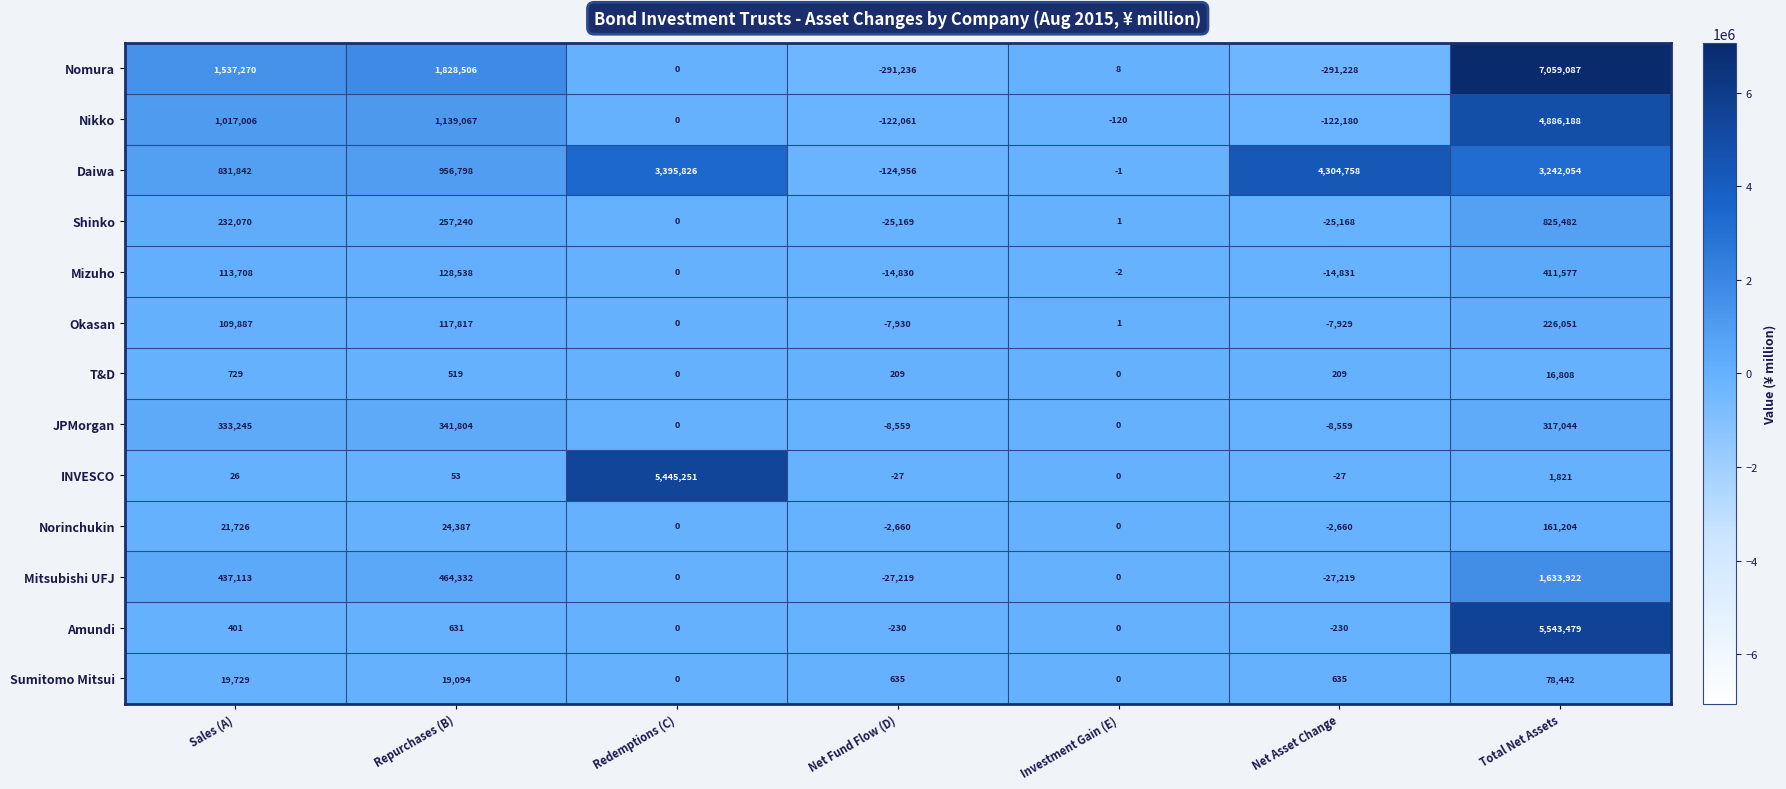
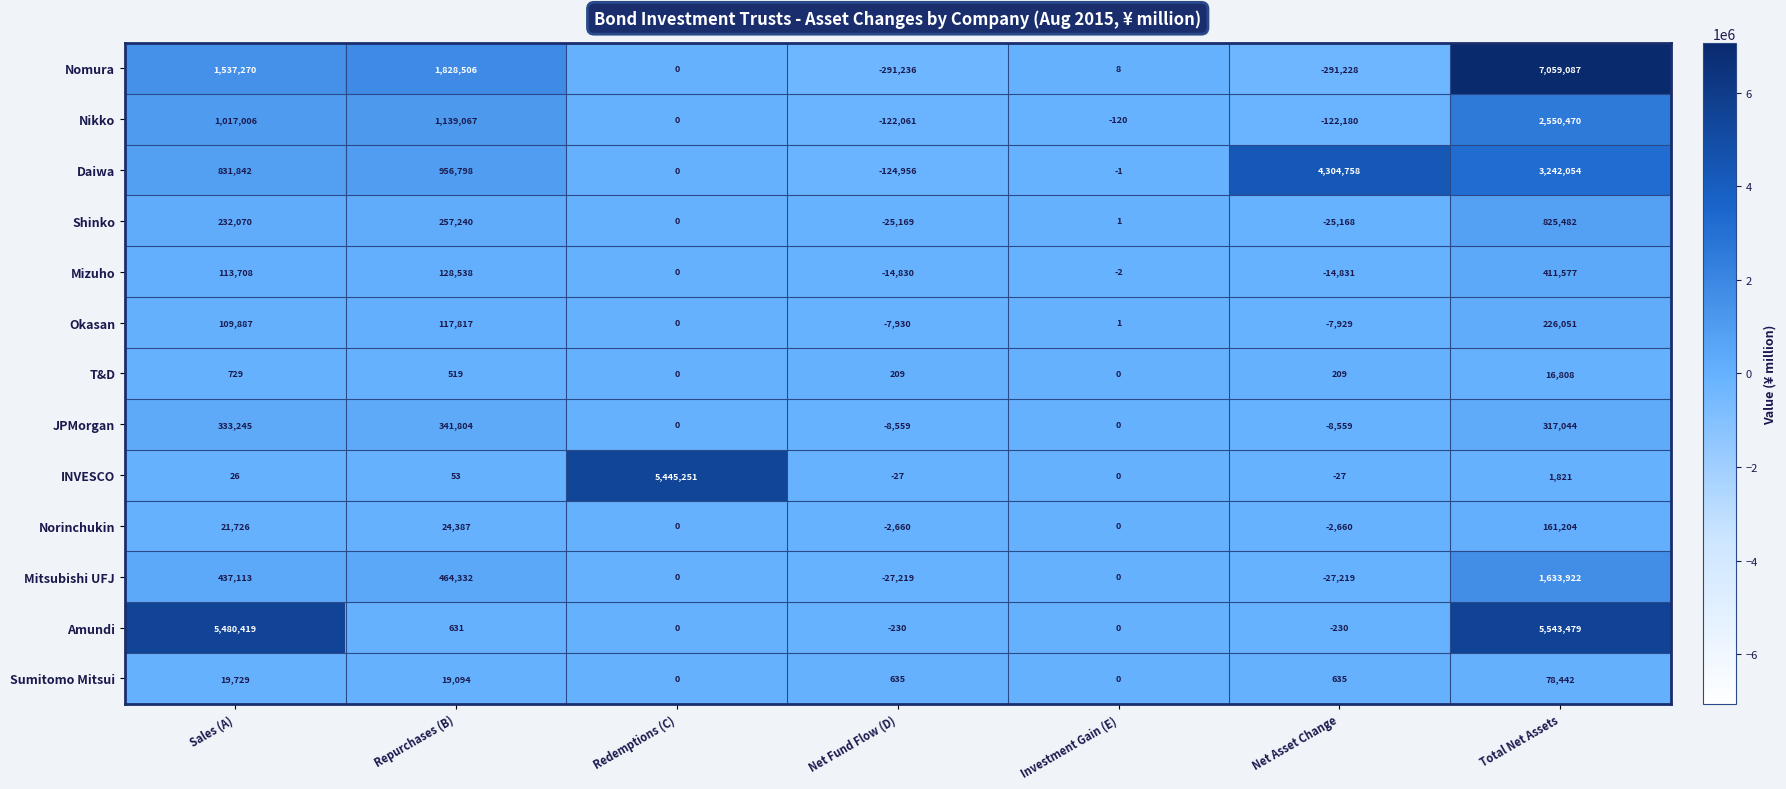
  {
    "Nomura": {
      "Sales (A)": "1,537,270",
      "Repurchases (B)": "1,828,506",
      "Redemptions (C)": "0",
      "Net Fund Flow (D)": "-291,236",
      "Investment Gain (E)": "8",
      "Net Asset Change": "-291,228",
      "Total Net Assets": "7,059,087"
    },
    "Nikko": {
      "Sales (A)": "1,017,006",
      "Repurchases (B)": "1,139,067",
      "Redemptions (C)": "0",
      "Net Fund Flow (D)": "-122,061",
      "Investment Gain (E)": "-120",
      "Net Asset Change": "-122,180",
-     "Total Net Assets": "4,886,188"
+     "Total Net Assets": "2,550,470"
    },
    "Daiwa": {
      "Sales (A)": "831,842",
      "Repurchases (B)": "956,798",
-     "Redemptions (C)": "3,395,826",
+     "Redemptions (C)": "0",
      "Net Fund Flow (D)": "-124,956",
      "Investment Gain (E)": "-1",
      "Net Asset Change": "4,304,758",
      "Total Net Assets": "3,242,054"
    },
    "Shinko": {
      "Sales (A)": "232,070",
      "Repurchases (B)": "257,240",
      "Redemptions (C)": "0",
      "Net Fund Flow (D)": "-25,169",
      "Investment Gain (E)": "1",
      "Net Asset Change": "-25,168",
      "Total Net Assets": "825,482"
    },
    "Mizuho": {
      "Sales (A)": "113,708",
      "Repurchases (B)": "128,538",
      "Redemptions (C)": "0",
      "Net Fund Flow (D)": "-14,830",
      "Investment Gain (E)": "-2",
      "Net Asset Change": "-14,831",
      "Total Net Assets": "411,577"
    },
    "Okasan": {
      "Sales (A)": "109,887",
      "Repurchases (B)": "117,817",
      "Redemptions (C)": "0",
      "Net Fund Flow (D)": "-7,930",
      "Investment Gain (E)": "1",
      "Net Asset Change": "-7,929",
      "Total Net Assets": "226,051"
    },
    "T&D": {
      "Sales (A)": "729",
      "Repurchases (B)": "519",
      "Redemptions (C)": "0",
      "Net Fund Flow (D)": "209",
      "Investment Gain (E)": "0",
      "Net Asset Change": "209",
      "Total Net Assets": "16,808"
    },
    "JPMorgan": {
      "Sales (A)": "333,245",
      "Repurchases (B)": "341,804",
      "Redemptions (C)": "0",
      "Net Fund Flow (D)": "-8,559",
      "Investment Gain (E)": "0",
      "Net Asset Change": "-8,559",
      "Total Net Assets": "317,044"
    },
    "INVESCO": {
      "Sales (A)": "26",
      "Repurchases (B)": "53",
      "Redemptions (C)": "5,445,251",
      "Net Fund Flow (D)": "-27",
      "Investment Gain (E)": "0",
      "Net Asset Change": "-27",
      "Total Net Assets": "1,821"
    },
    "Norinchukin": {
      "Sales (A)": "21,726",
      "Repurchases (B)": "24,387",
      "Redemptions (C)": "0",
      "Net Fund Flow (D)": "-2,660",
      "Investment Gain (E)": "0",
      "Net Asset Change": "-2,660",
      "Total Net Assets": "161,204"
    },
    "Mitsubishi UFJ": {
      "Sales (A)": "437,113",
      "Repurchases (B)": "464,332",
      "Redemptions (C)": "0",
      "Net Fund Flow (D)": "-27,219",
      "Investment Gain (E)": "0",
      "Net Asset Change": "-27,219",
      "Total Net Assets": "1,633,922"
    },
    "Amundi": {
-     "Sales (A)": "401",
+     "Sales (A)": "5,480,419",
      "Repurchases (B)": "631",
      "Redemptions (C)": "0",
      "Net Fund Flow (D)": "-230",
      "Investment Gain (E)": "0",
      "Net Asset Change": "-230",
      "Total Net Assets": "5,543,479"
    },
    "Sumitomo Mitsui": {
      "Sales (A)": "19,729",
      "Repurchases (B)": "19,094",
      "Redemptions (C)": "0",
      "Net Fund Flow (D)": "635",
      "Investment Gain (E)": "0",
      "Net Asset Change": "635",
      "Total Net Assets": "78,442"
    }
  }
